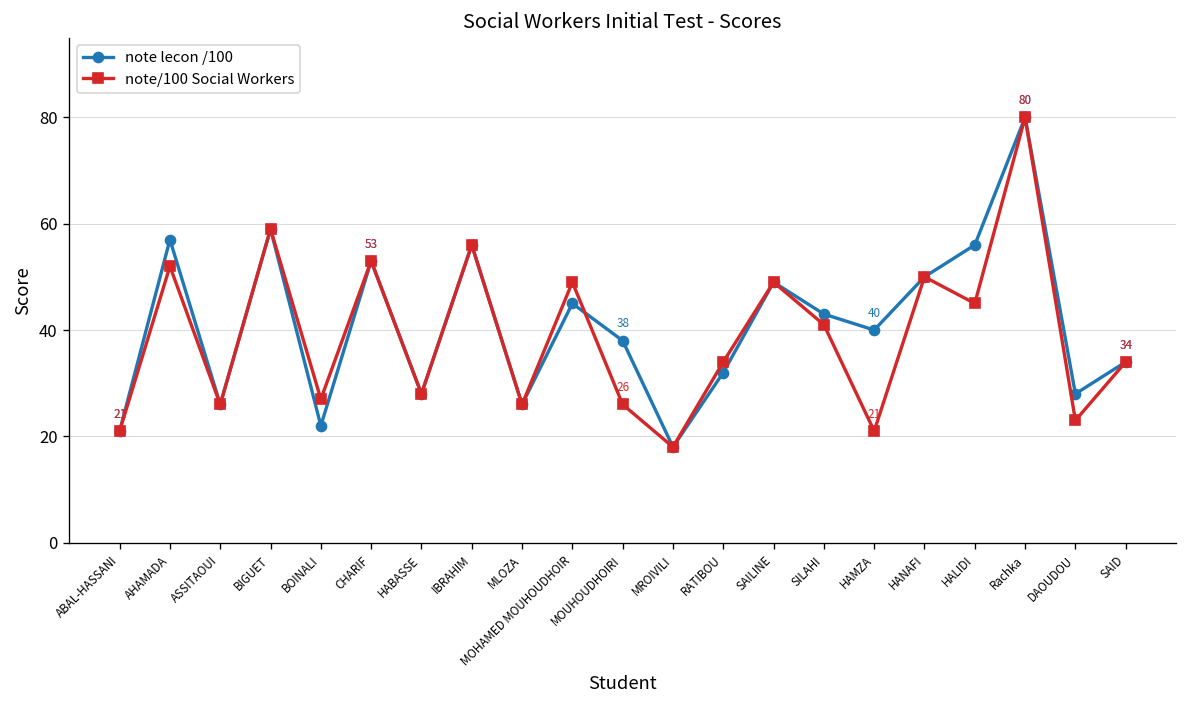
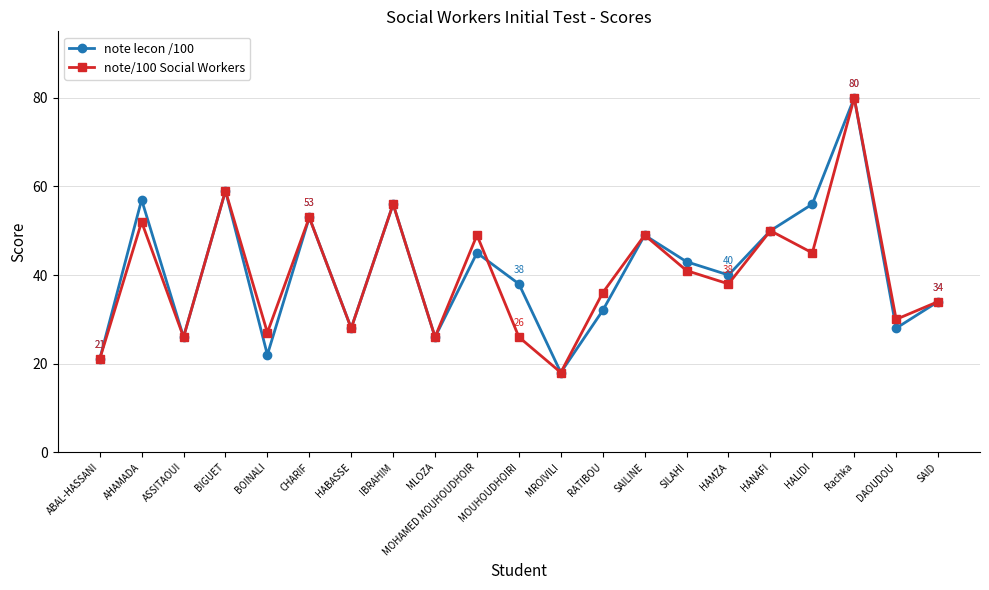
  {
    "note lecon /100": {
      "MOUHOUDHOIRI": 38,
      "HAMZA": 40
    },
    "note/100 Social Workers": {
      "MOUHOUDHOIRI": 26,
-     "RATIBOU": 34,
-     "HAMZA": 21,
-     "DAOUDOU": 23
+     "RATIBOU": 36,
+     "HAMZA": 38,
+     "DAOUDOU": 30
    }
  }
